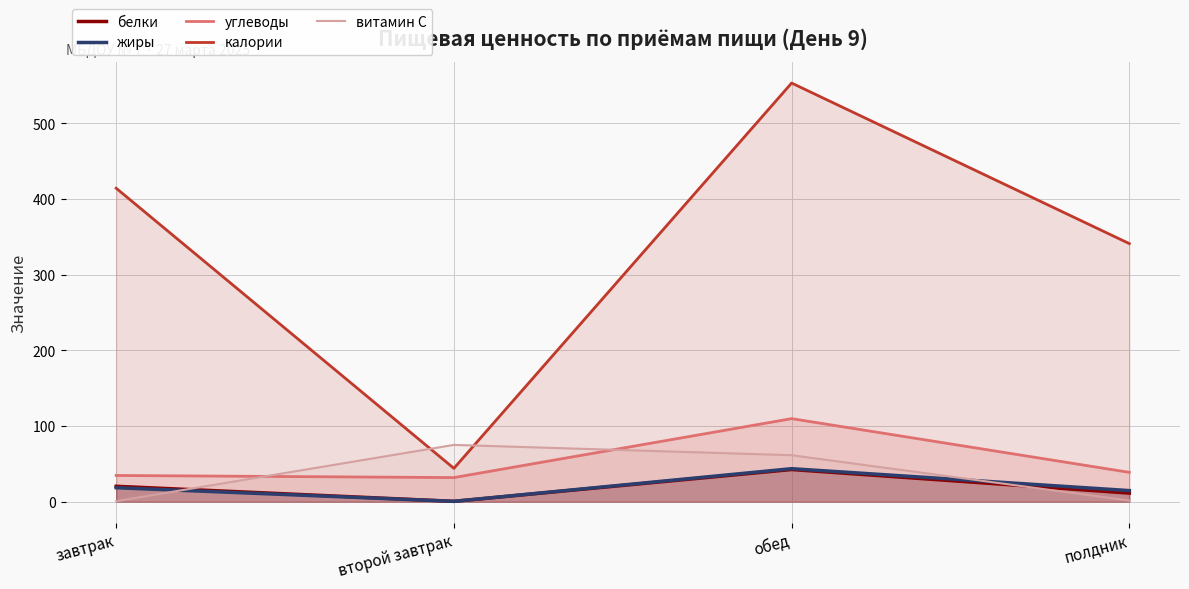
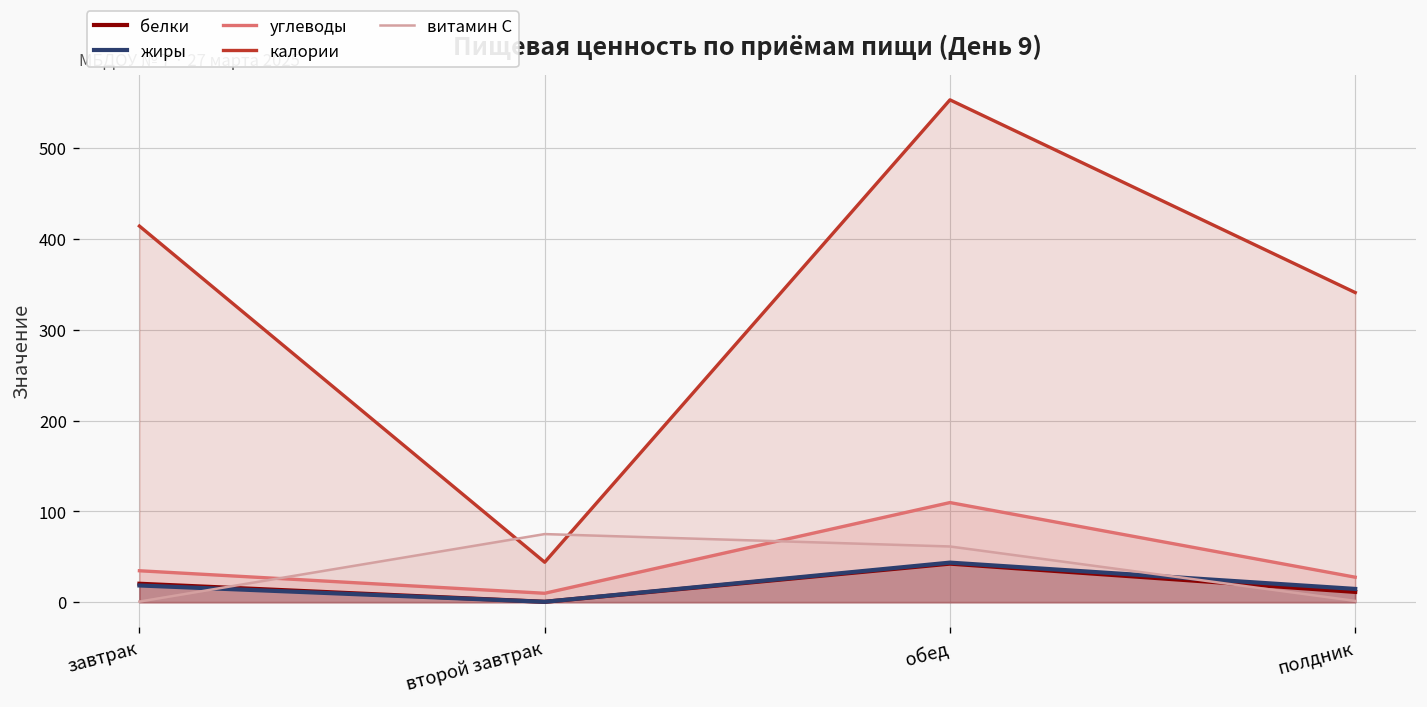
  {
    "углеводы": {
      "завтрак": 30,
-     "второй завтрак": 30,
+     "второй завтрак": 10,
      "обед": 110,
-     "полдник": 40
+     "полдник": 30
    },
    "калории": {
      "завтрак": 410,
      "второй завтрак": 40,
      "обед": 550,
      "полдник": 340
    },
    "витамин С": {
      "завтрак": 0,
      "второй завтрак": 80,
      "обед": 60,
      "полдник": 0
    }
  }
